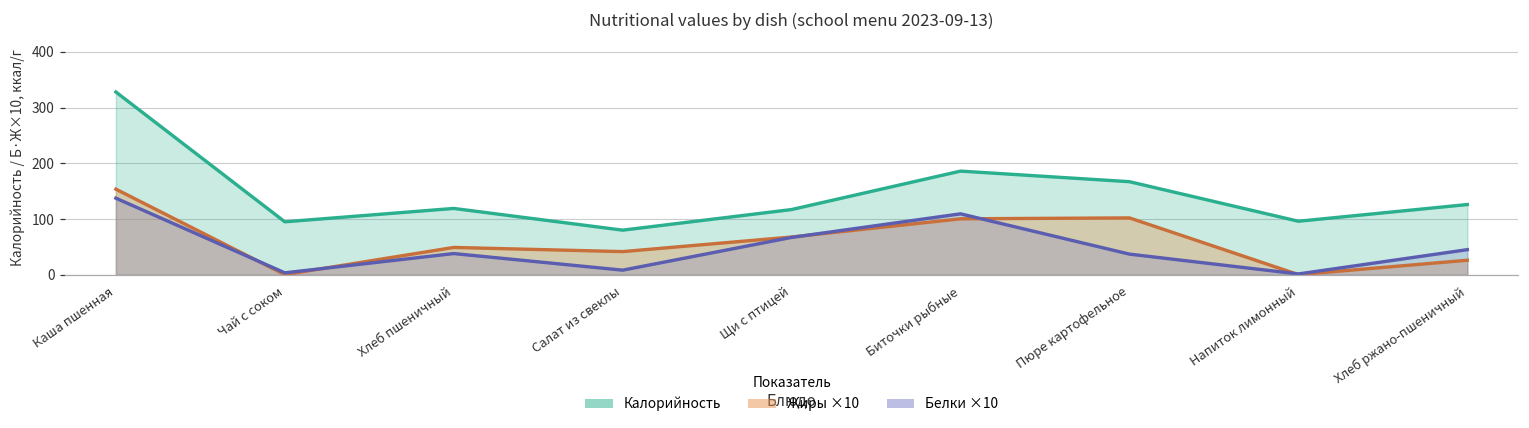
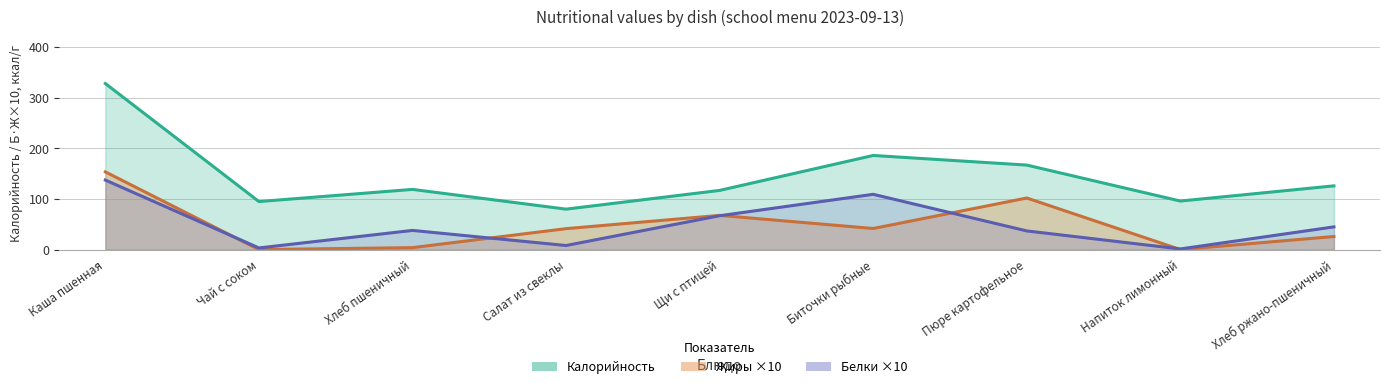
  {
    "Жиры ×10": {
      "Каша пшенная": 150,
-     "Хлеб пшеничный": 50,
+     "Хлеб пшеничный": 0,
      "Салат из свеклы": 40,
-     "Биточки рыбные": 100,
+     "Биточки рыбные": 40,
      "Пюре картофельное": 100,
      "Хлеб ржано-пшеничный": 30
    }
  }
